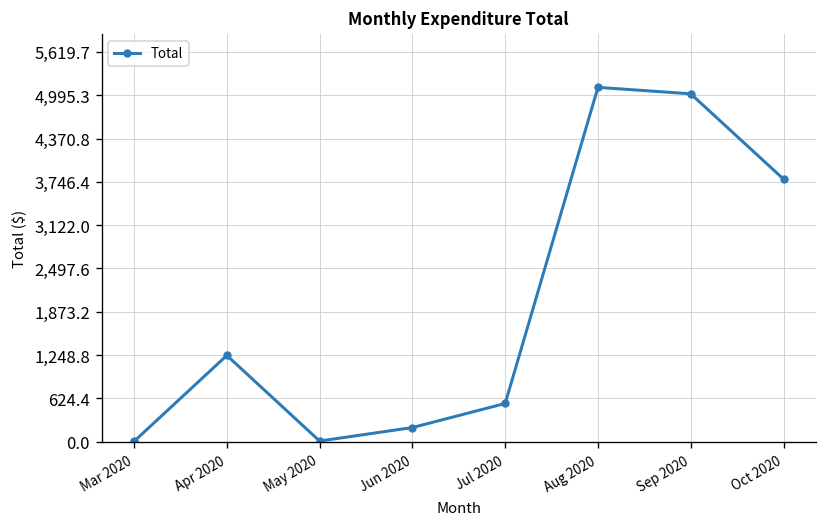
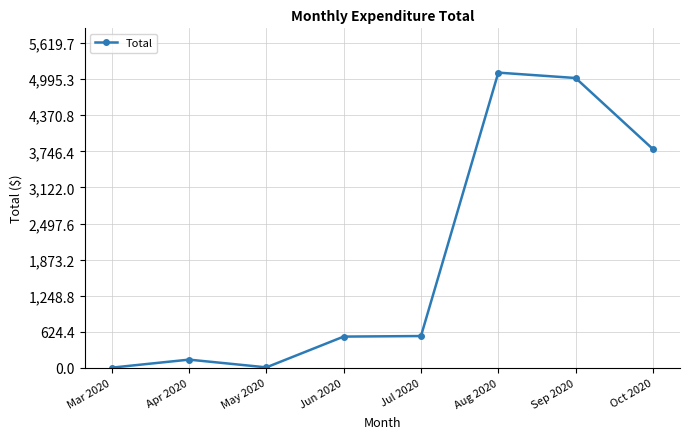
  {
    "Mar 2020": "0",
-   "Apr 2020": "1,200",
+   "Apr 2020": "100",
    "May 2020": "0",
-   "Jun 2020": "200",
+   "Jun 2020": "500",
    "Jul 2020": "600",
    "Aug 2020": "5,100",
    "Sep 2020": "5,000",
    "Oct 2020": "3,800"
  }
